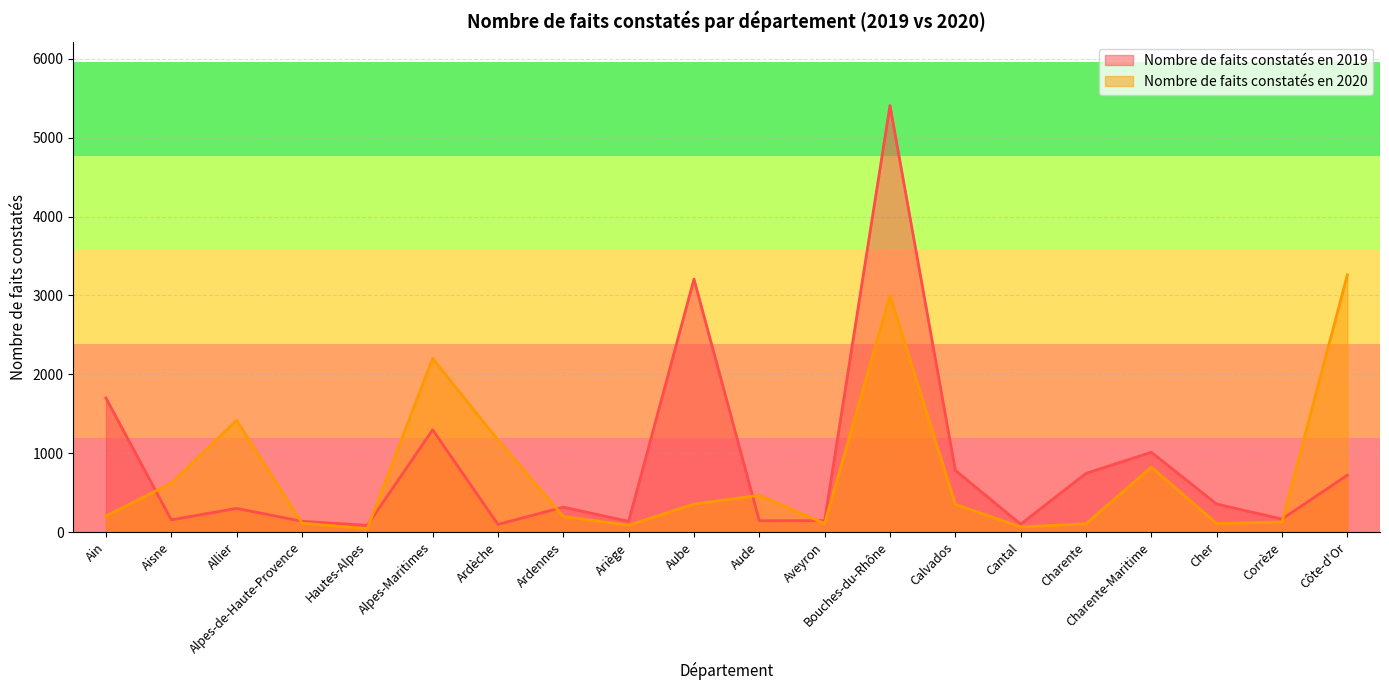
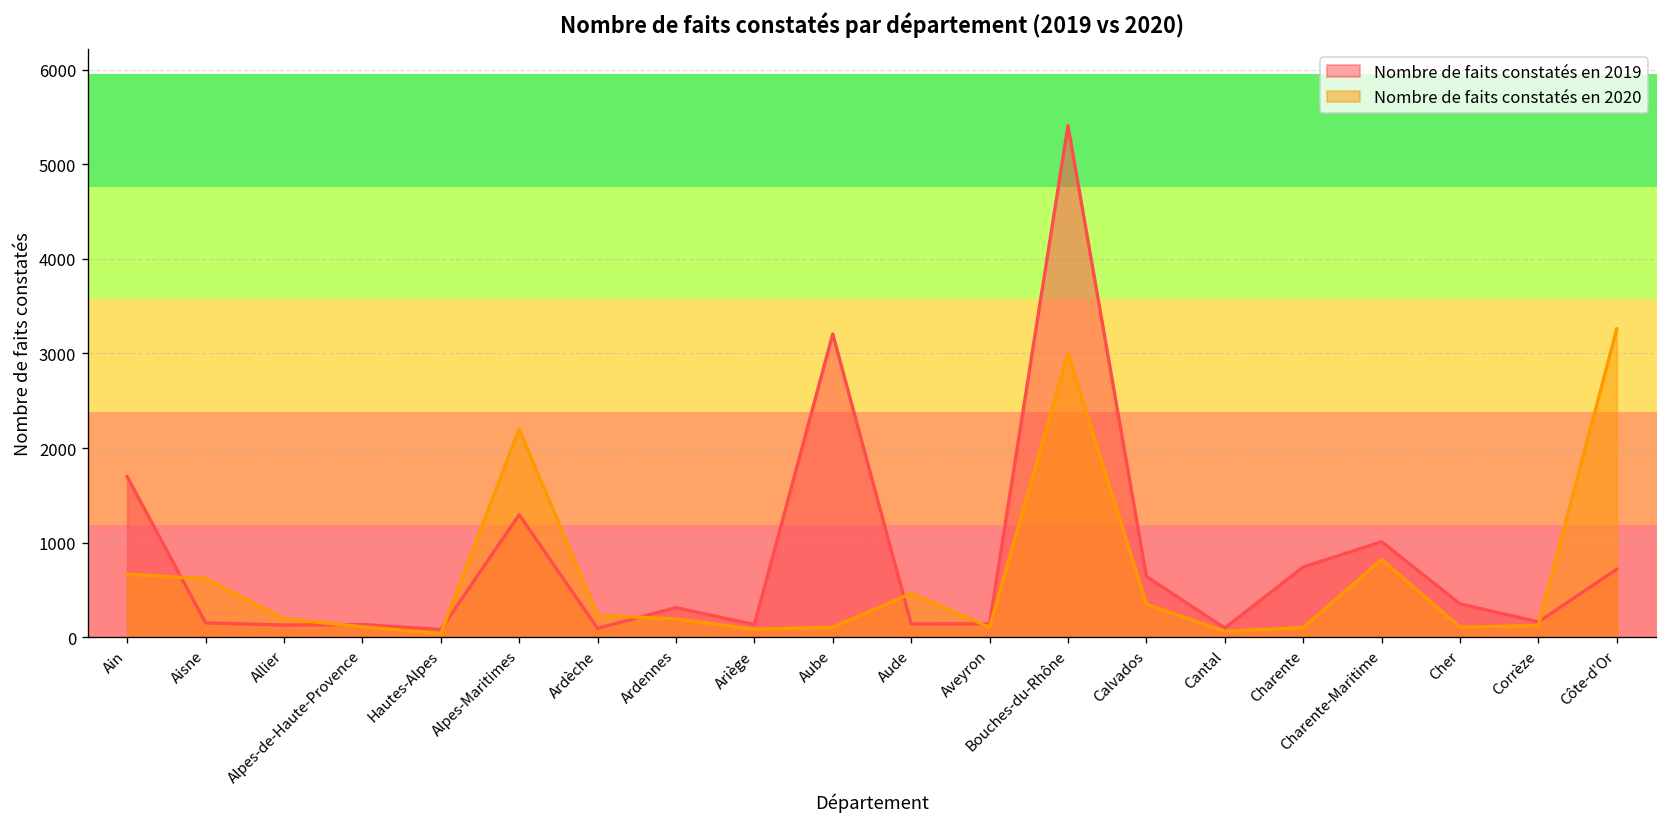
  {
    "Nombre de faits constatés en 2019": {
      "Ain": 1700,
      "Aisne": 200,
-     "Allier": 300,
+     "Allier": 100,
      "Hautes-Alpes": 100,
      "Alpes-Maritimes": 1300,
      "Ardèche": 100,
      "Ardennes": 300,
      "Ariège": 100,
      "Aube": 3200,
      "Aude": 100,
      "Aveyron": 100,
      "Bouches-du-Rhône": 5400,
-     "Calvados": 800,
+     "Calvados": 600,
      "Cantal": 100,
      "Charente": 700,
      "Charente-Maritime": 1000,
      "Cher": 400,
      "Corrèze": 200,
      "Côte-d'Or": 700
    },
    "Nombre de faits constatés en 2020": {
-     "Ain": 200,
+     "Ain": 700,
      "Aisne": 600,
-     "Allier": 1400,
+     "Allier": 200,
      "Hautes-Alpes": 0,
      "Alpes-Maritimes": 2200,
-     "Ardèche": 1200,
+     "Ardèche": 200,
      "Ardennes": 200,
      "Ariège": 100,
-     "Aube": 400,
+     "Aube": 100,
      "Aude": 500,
      "Aveyron": 100,
      "Bouches-du-Rhône": 3000,
      "Calvados": 400,
      "Cantal": 100,
      "Charente": 100,
      "Charente-Maritime": 800,
      "Cher": 100,
      "Corrèze": 100,
      "Côte-d'Or": 3300
    }
  }
